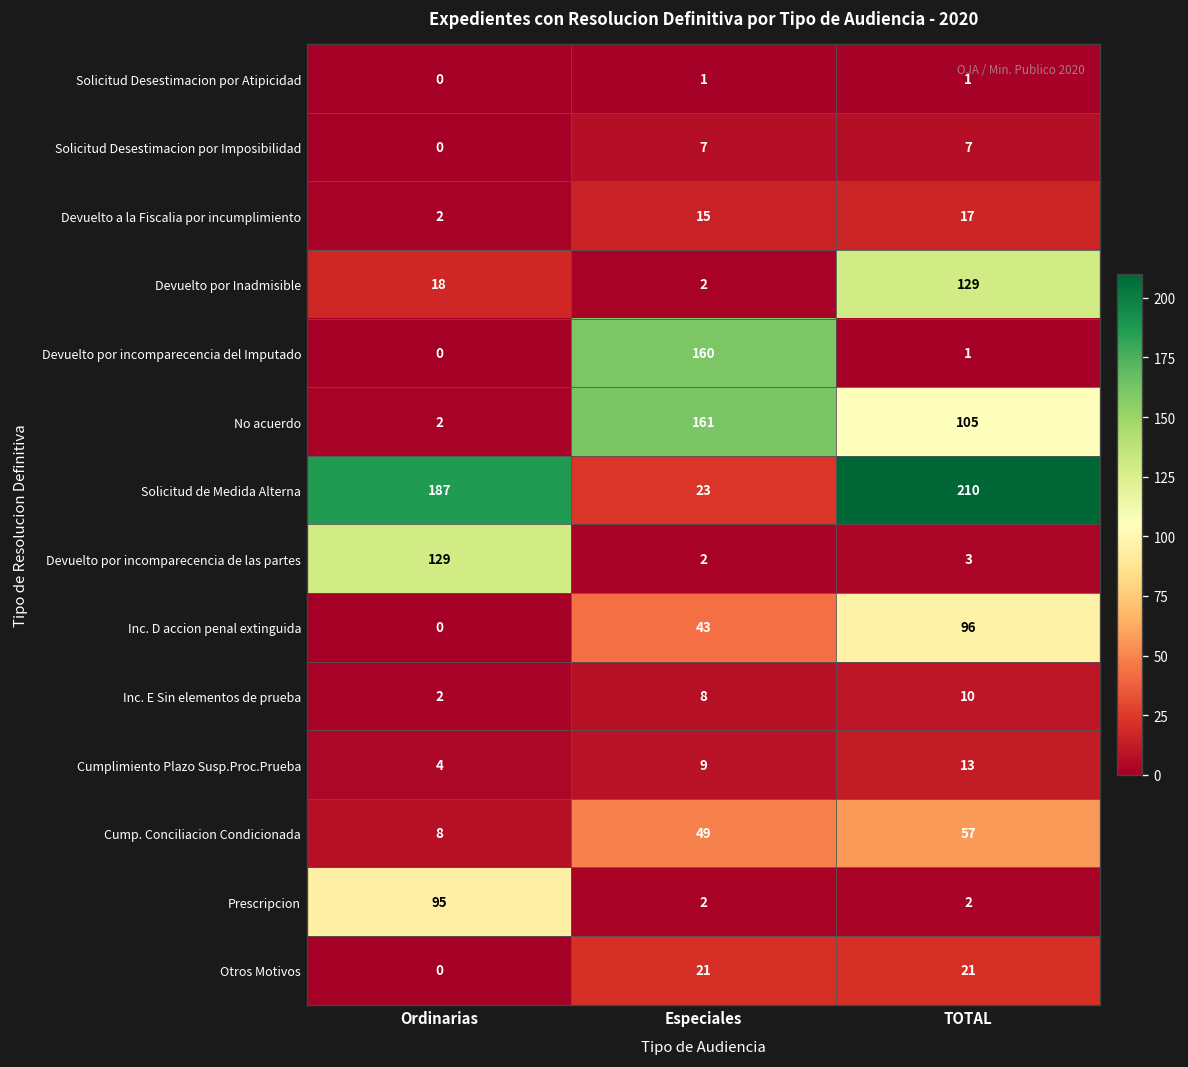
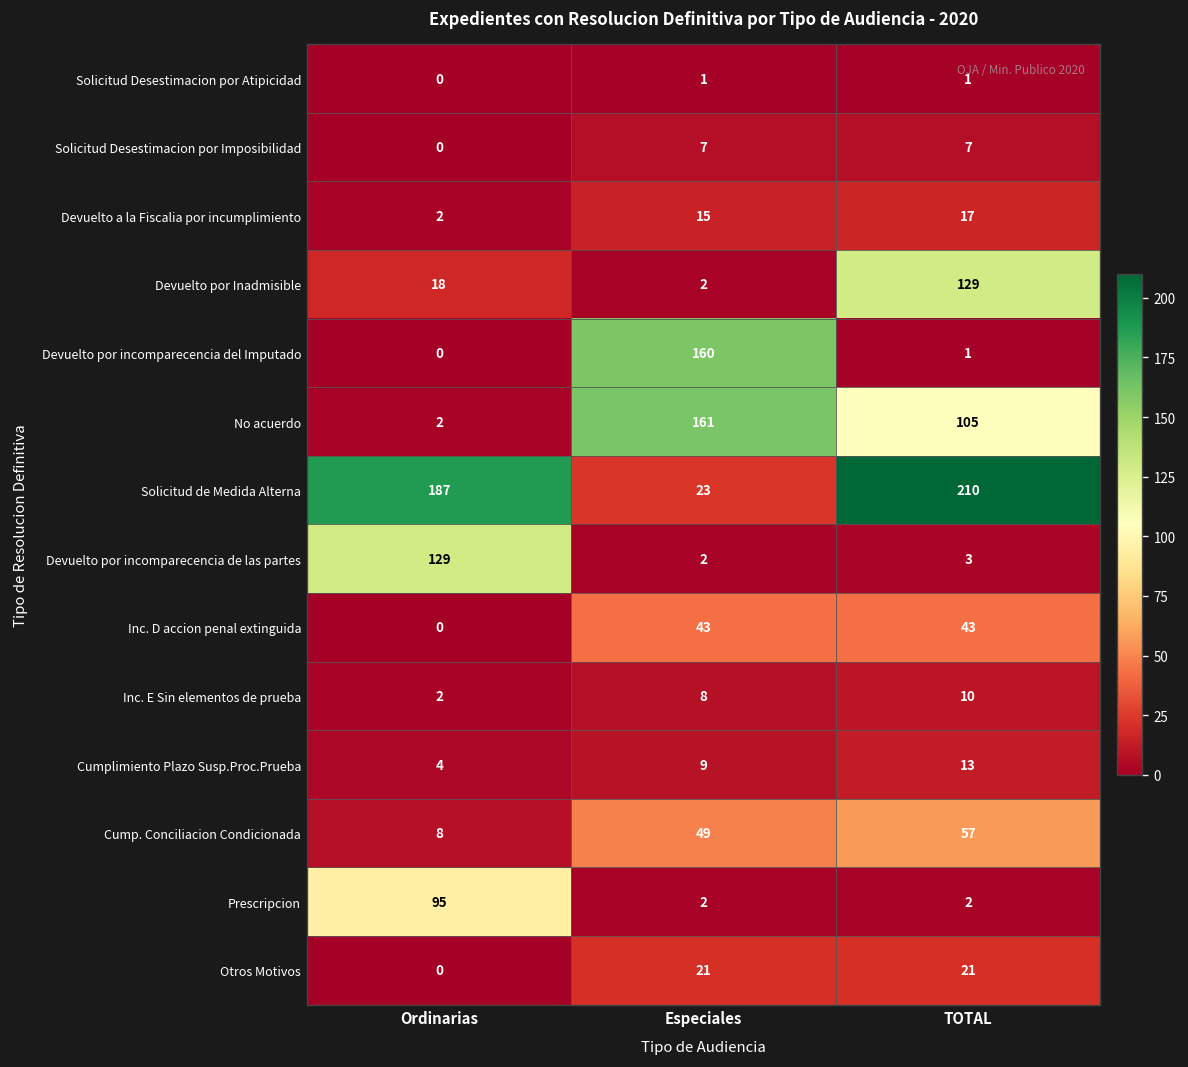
  {
    "Solicitud Desestimacion por Atipicidad": {
      "Ordinarias": 0,
      "Especiales": 1,
      "TOTAL": 2020
    },
    "Solicitud Desestimacion por Imposibilidad": {
      "Ordinarias": 0,
      "Especiales": 7,
      "TOTAL": 7
    },
    "Devuelto a la Fiscalia por incumplimiento": {
      "Ordinarias": 2,
      "Especiales": 15,
      "TOTAL": 17
    },
    "Devuelto por Inadmisible": {
      "Ordinarias": 18,
      "Especiales": 2,
      "TOTAL": 129
    },
    "Devuelto por incomparecencia del Imputado": {
      "Ordinarias": 0,
      "Especiales": 160,
      "TOTAL": 1
    },
    "No acuerdo": {
      "Ordinarias": 2,
      "Especiales": 161,
      "TOTAL": 105
    },
    "Solicitud de Medida Alterna": {
      "Ordinarias": 187,
      "Especiales": 23,
      "TOTAL": 210
    },
    "Devuelto por incomparecencia de las partes": {
      "Ordinarias": 129,
      "Especiales": 2,
      "TOTAL": 3
    },
    "Inc. D accion penal extinguida": {
      "Ordinarias": 0,
      "Especiales": 43,
-     "TOTAL": 96
+     "TOTAL": 43
    },
    "Inc. E Sin elementos de prueba": {
      "Ordinarias": 2,
      "Especiales": 8,
      "TOTAL": 10
    },
    "Cumplimiento Plazo Susp.Proc.Prueba": {
      "Ordinarias": 4,
      "Especiales": 9,
      "TOTAL": 13
    },
    "Cump. Conciliacion Condicionada": {
      "Ordinarias": 8,
      "Especiales": 49,
      "TOTAL": 57
    },
    "Prescripcion": {
      "Ordinarias": 95,
      "Especiales": 2,
      "TOTAL": 2
    },
    "Otros Motivos": {
      "Ordinarias": 0,
      "Especiales": 21,
      "TOTAL": 21
    }
  }
